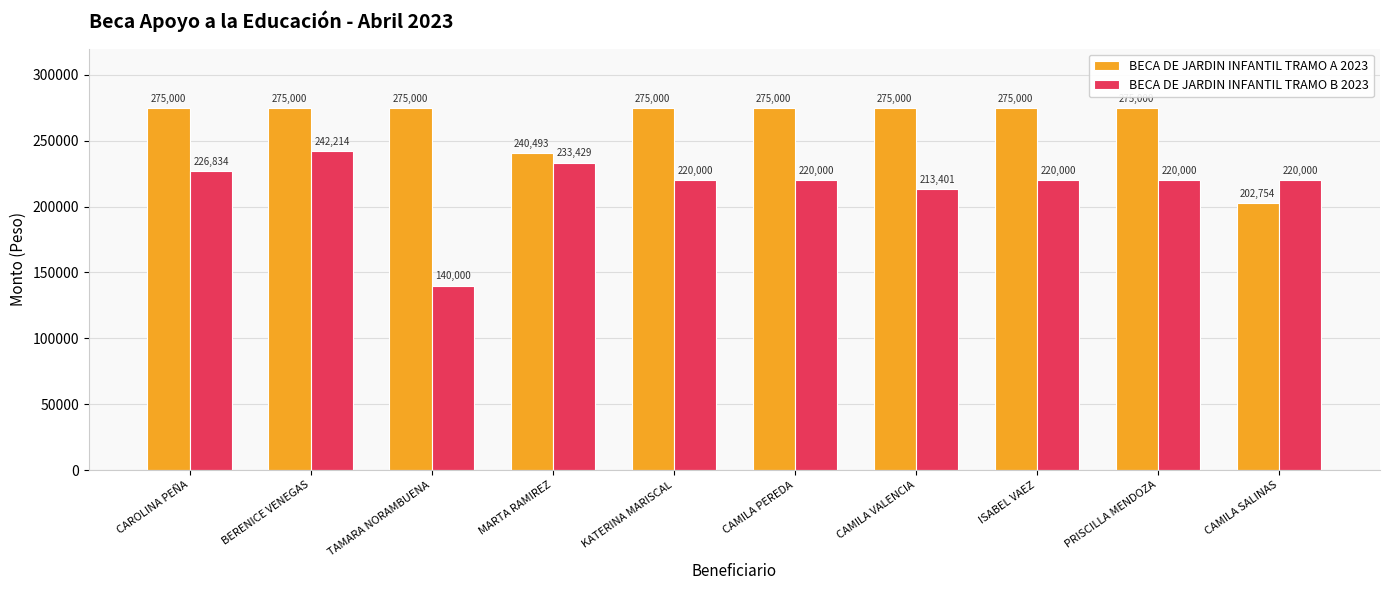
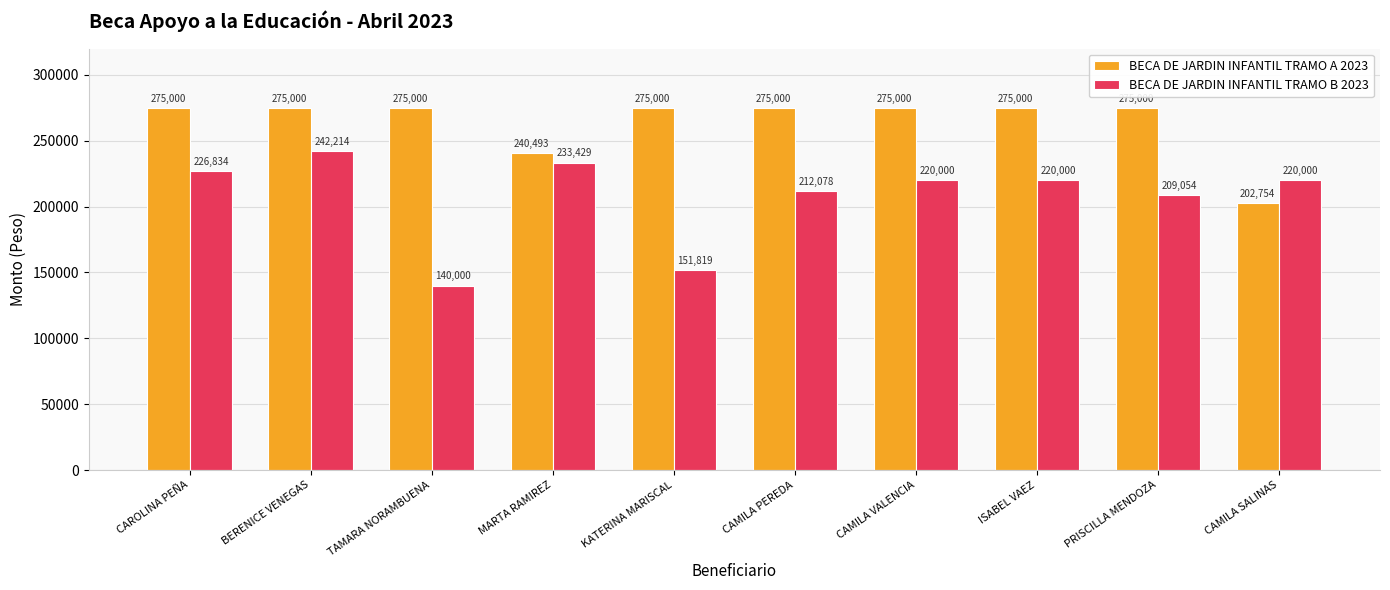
  {
    "BECA DE JARDIN INFANTIL TRAMO A 2023": {
      "CAROLINA PEÑA": "275,000",
      "BERENICE VENEGAS": "275,000",
      "TAMARA NORAMBUENA": "275,000",
      "MARTA RAMIREZ": "240,493",
      "KATERINA MARISCAL": "275,000",
      "CAMILA PEREDA": "275,000",
      "CAMILA VALENCIA": "275,000",
      "ISABEL VAEZ": "275,000",
      "CAMILA SALINAS": "202,754"
    },
    "BECA DE JARDIN INFANTIL TRAMO B 2023": {
      "CAROLINA PEÑA": "226,834",
      "BERENICE VENEGAS": "242,214",
      "TAMARA NORAMBUENA": "140,000",
      "MARTA RAMIREZ": "233,429",
-     "KATERINA MARISCAL": "220,000",
-     "CAMILA PEREDA": "220,000",
-     "CAMILA VALENCIA": "213,401",
+     "KATERINA MARISCAL": "151,819",
+     "CAMILA PEREDA": "212,078",
+     "CAMILA VALENCIA": "220,000",
      "ISABEL VAEZ": "220,000",
-     "PRISCILLA MENDOZA": "220,000",
+     "PRISCILLA MENDOZA": "209,054",
      "CAMILA SALINAS": "220,000"
    }
  }
